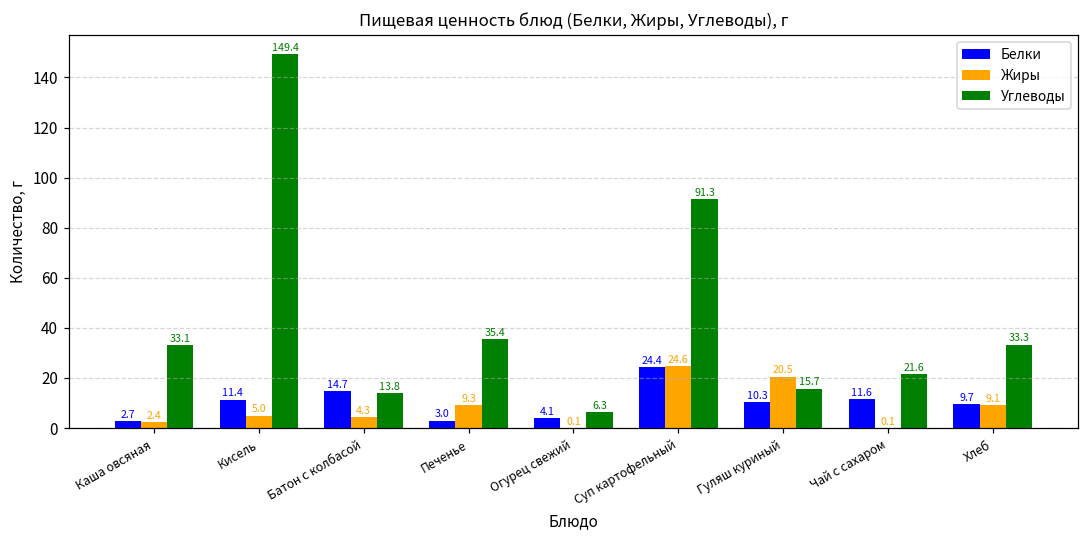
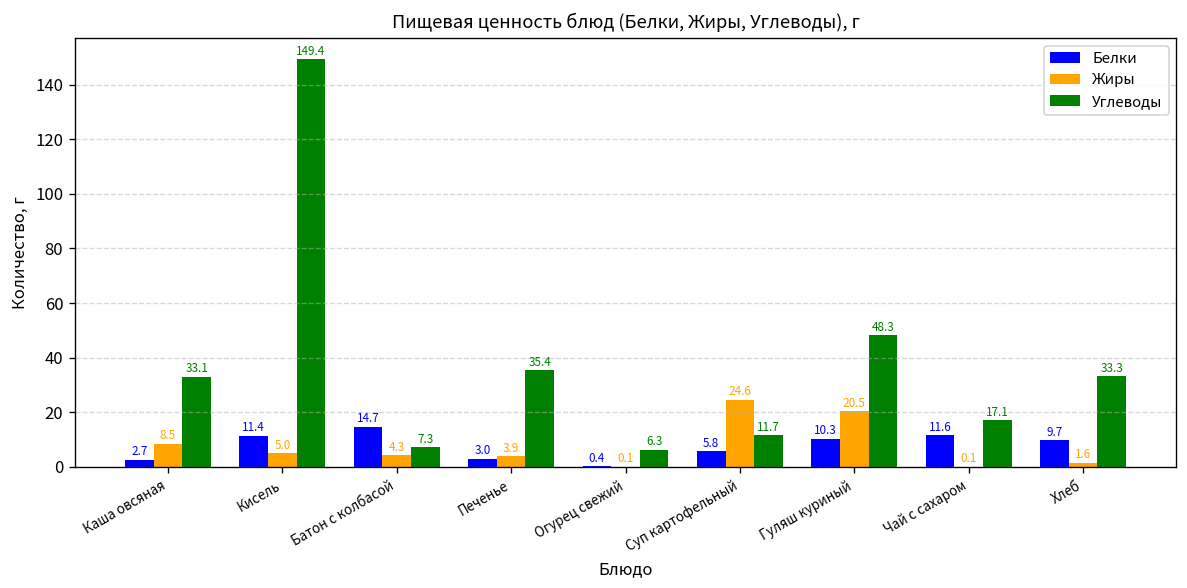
  {
    "Белки": {
      "Каша овсяная": 2.7,
      "Кисель": 11.4,
      "Батон с колбасой": 14.7,
      "Печенье": 3.0,
-     "Огурец свежий": 4.1,
-     "Суп картофельный": 24.4,
+     "Огурец свежий": 0.4,
+     "Суп картофельный": 5.8,
      "Гуляш куриный": 10.3,
      "Чай с сахаром": 11.6,
      "Хлеб": 9.7
    },
    "Жиры": {
-     "Каша овсяная": 2.4,
+     "Каша овсяная": 8.5,
      "Кисель": 5.0,
      "Батон с колбасой": 4.3,
-     "Печенье": 9.3,
+     "Печенье": 3.9,
      "Огурец свежий": 0.1,
      "Суп картофельный": 24.6,
      "Гуляш куриный": 20.5,
      "Чай с сахаром": 0.1,
-     "Хлеб": 9.1
+     "Хлеб": 1.6
    },
    "Углеводы": {
      "Каша овсяная": 33.1,
      "Кисель": 149.4,
-     "Батон с колбасой": 13.8,
+     "Батон с колбасой": 7.3,
      "Печенье": 35.4,
      "Огурец свежий": 6.3,
-     "Суп картофельный": 91.3,
-     "Гуляш куриный": 15.7,
-     "Чай с сахаром": 21.6,
+     "Суп картофельный": 11.7,
+     "Гуляш куриный": 48.3,
+     "Чай с сахаром": 17.1,
      "Хлеб": 33.3
    }
  }
